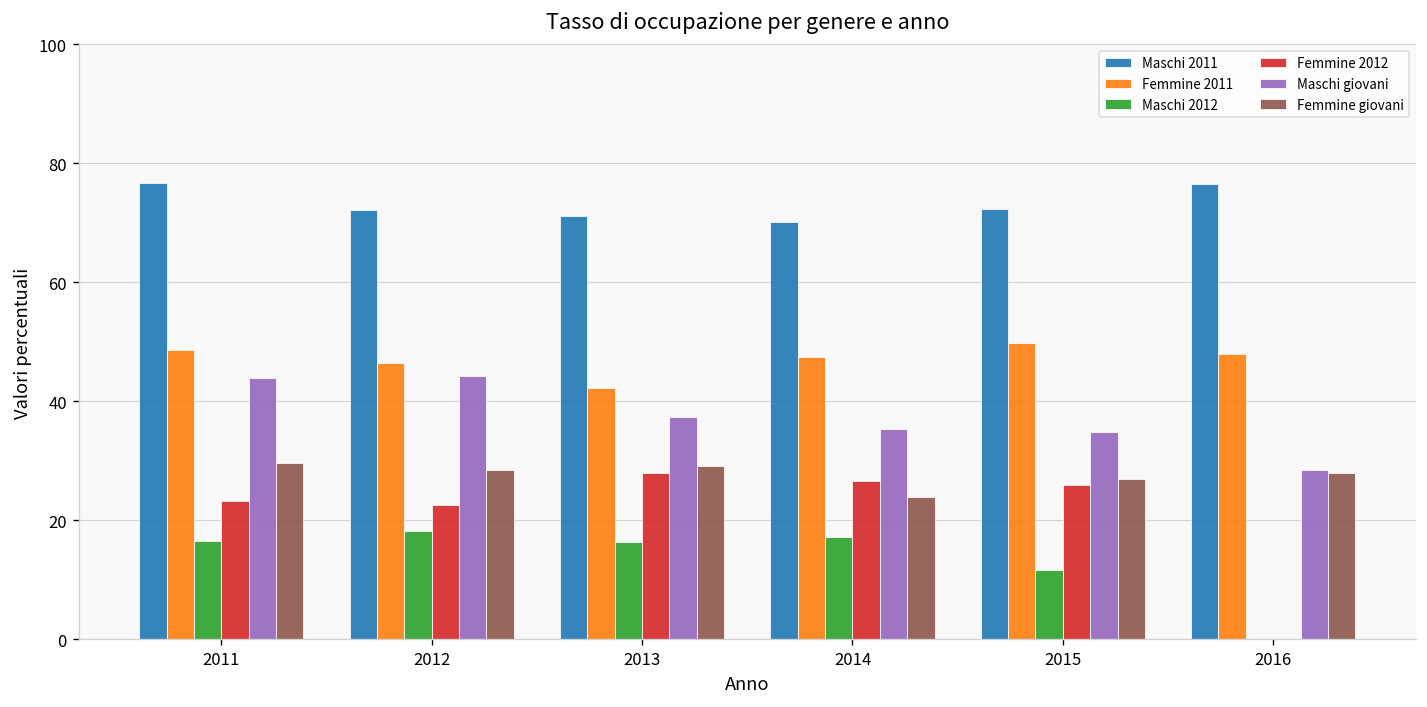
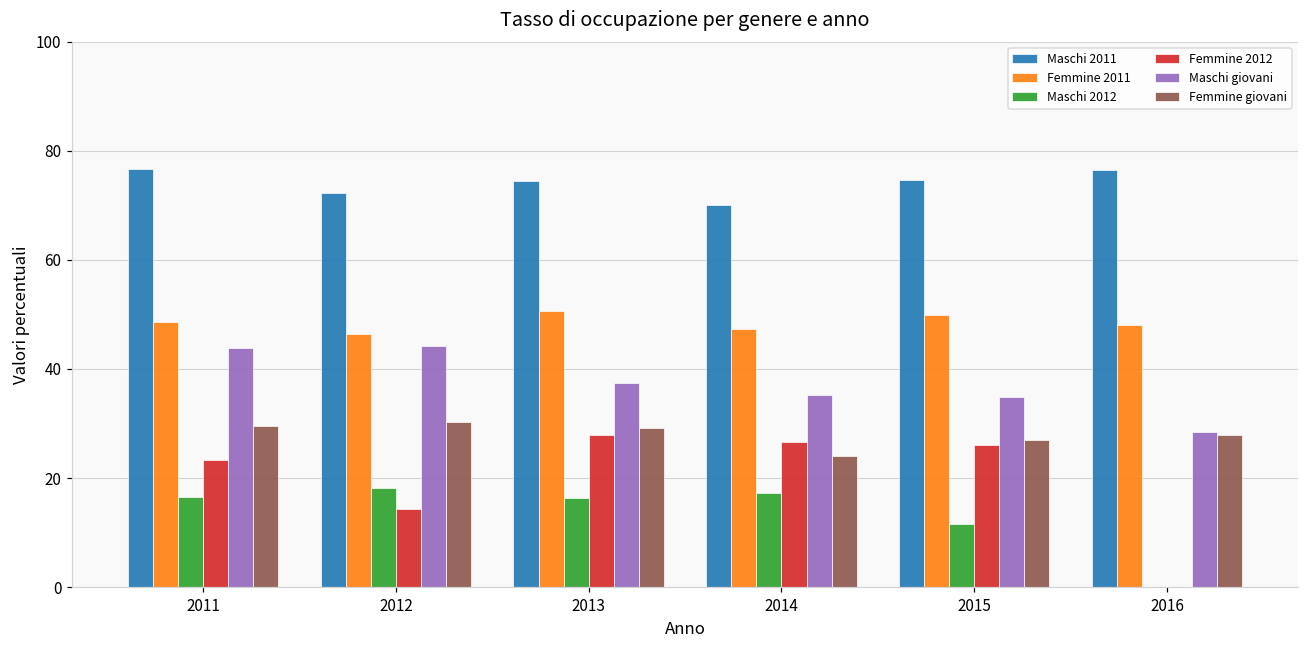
  {
    "Maschi 2011": {
      "2011": 77,
      "2012": 72,
-     "2013": 71,
+     "2013": 74,
      "2014": 70,
-     "2015": 72,
+     "2015": 75,
      "2016": 77
    },
    "Femmine 2011": {
      "2011": 49,
      "2012": 46,
-     "2013": 42,
+     "2013": 51,
      "2014": 47,
      "2015": 50,
      "2016": 48
    },
    "Maschi 2012": {
      "2011": 17,
      "2012": 18,
      "2013": 16,
      "2014": 17,
      "2015": 12,
      "2016": 0
    },
    "Femmine 2012": {
      "2011": 23,
-     "2012": 23,
+     "2012": 14,
      "2013": 28,
      "2014": 27,
      "2015": 26,
      "2016": 0
    },
    "Maschi giovani": {
      "2011": 44,
      "2012": 44,
      "2013": 37,
      "2014": 35,
      "2015": 35,
      "2016": 28
    },
    "Femmine giovani": {
      "2011": 30,
-     "2012": 29,
+     "2012": 30,
      "2013": 29,
      "2014": 24,
      "2015": 27,
      "2016": 28
    }
  }
